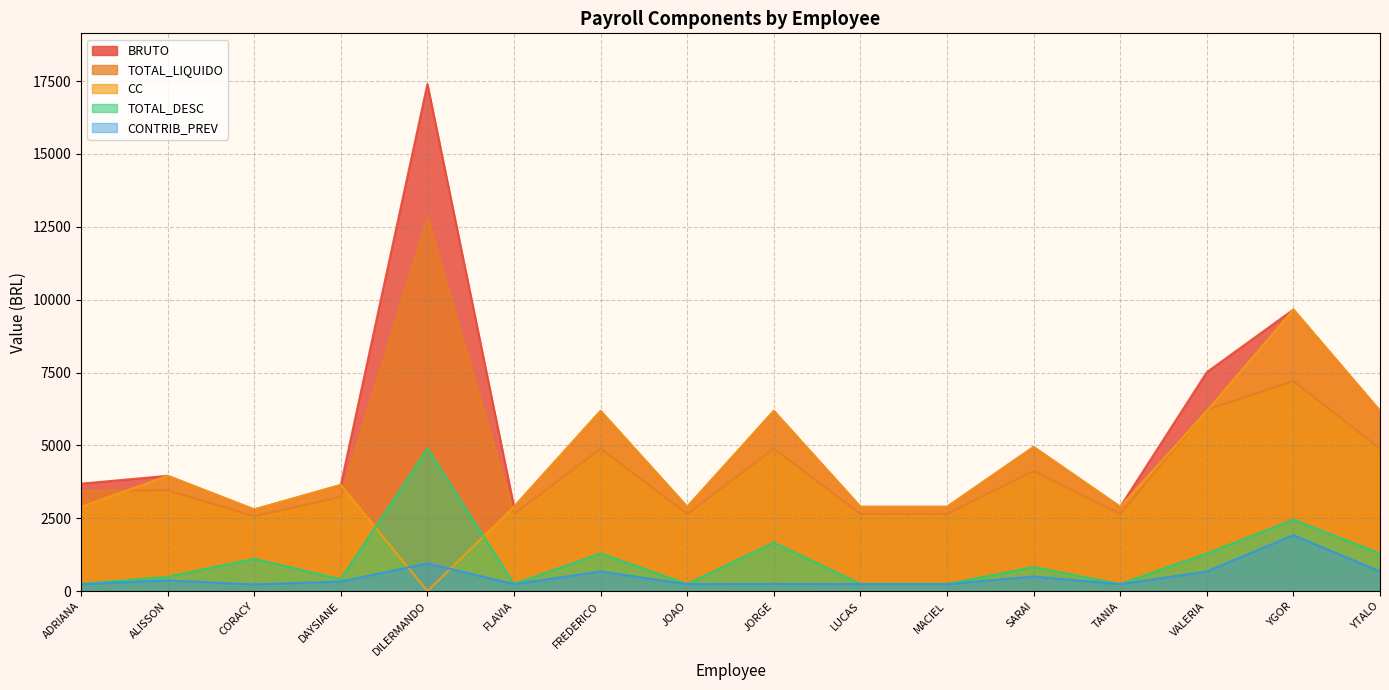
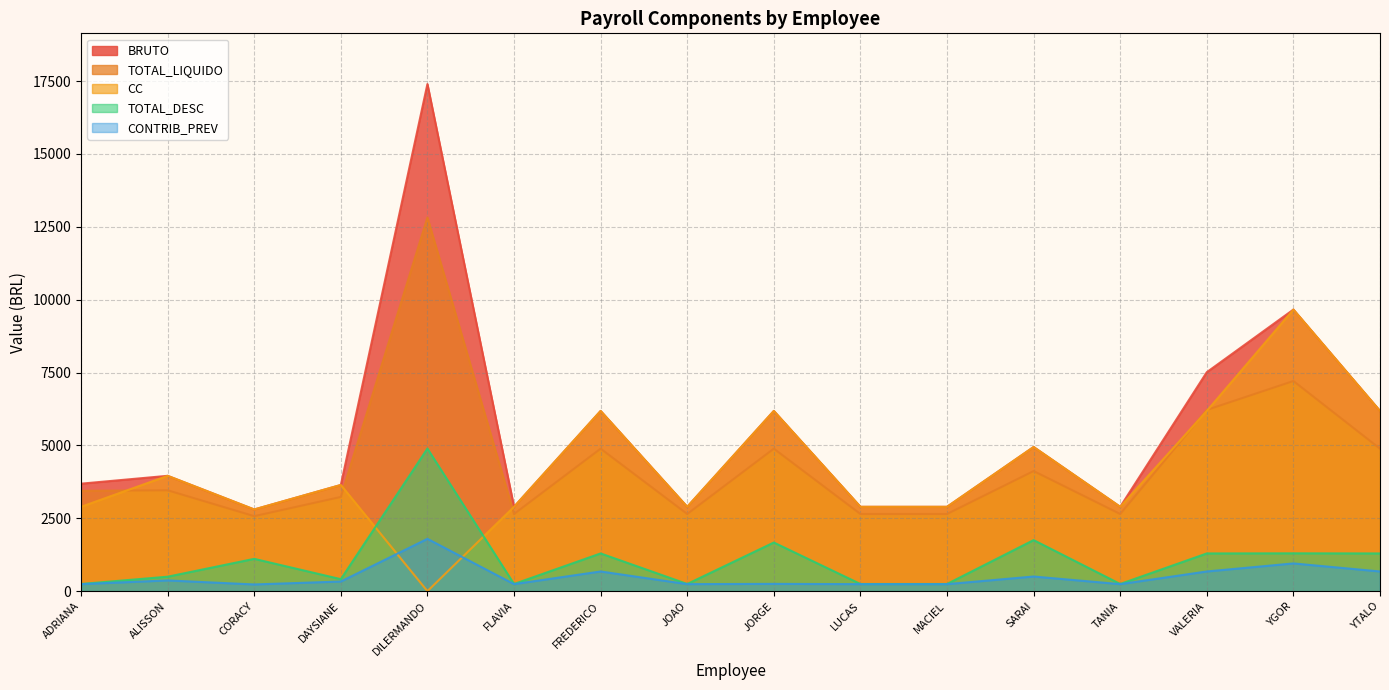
  {
    "TOTAL_DESC": {
      "ALISSON": 500,
      "CORACY": 1100,
      "DILERMANDO": 4900,
      "FREDERICO": 1300,
      "JORGE": 1700,
-     "SARAI": 800,
+     "SARAI": 1800,
      "VALERIA": 1300,
-     "YGOR": 2500,
+     "YGOR": 1300,
      "YTALO": 1300
    },
    "CONTRIB_PREV": {
      "ALISSON": 400,
      "CORACY": 200,
-     "DILERMANDO": 1000,
+     "DILERMANDO": 1800,
      "FREDERICO": 700,
      "JORGE": 300,
      "SARAI": 500,
      "VALERIA": 700,
-     "YGOR": 1900,
+     "YGOR": 1000,
      "YTALO": 700
    }
  }
